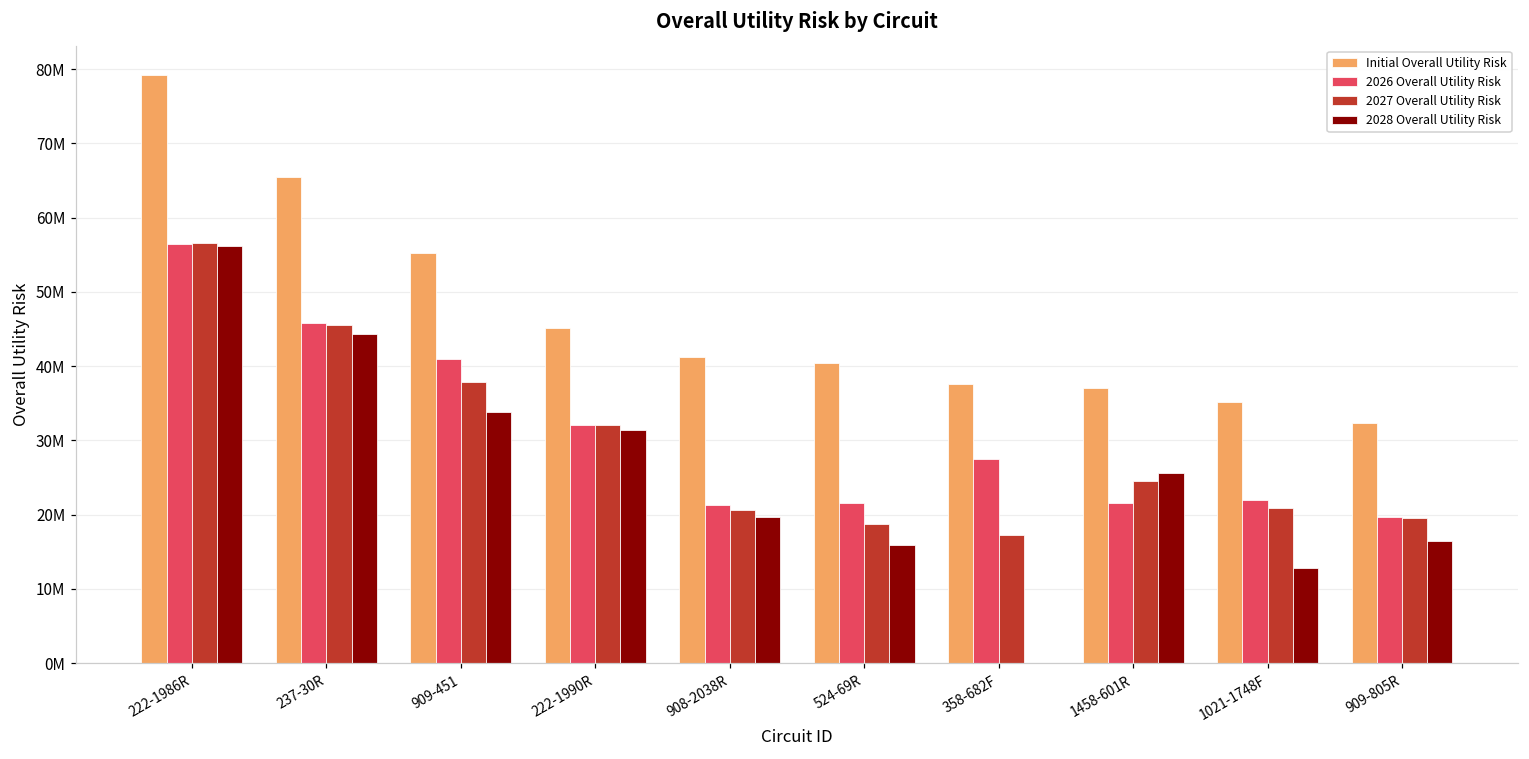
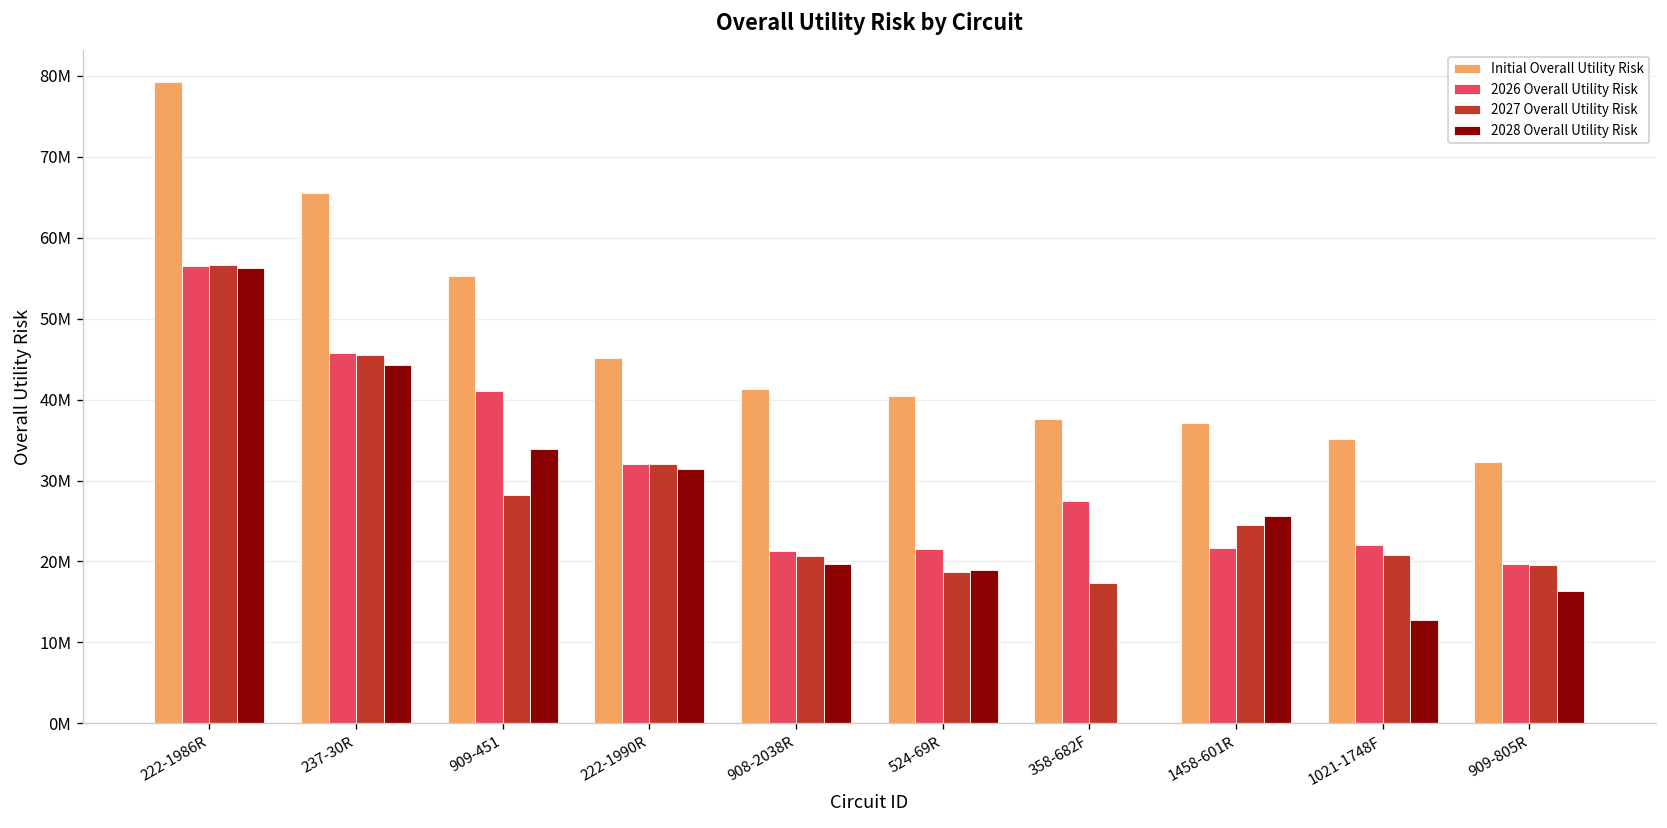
  {
    "Initial Overall Utility Risk": {
      "222-1986R": 79000000,
      "237-30R": 66000000,
      "909-451": 55000000,
      "222-1990R": 45000000,
      "908-2038R": 41000000,
      "524-69R": 40000000,
      "358-682F": 38000000,
      "1458-601R": 37000000,
      "1021-1748F": 35000000,
      "909-805R": 32000000
    },
    "2026 Overall Utility Risk": {
      "222-1986R": 56000000,
      "237-30R": 46000000,
      "909-451": 41000000,
      "222-1990R": 32000000,
      "908-2038R": 21000000,
      "524-69R": 22000000,
      "358-682F": 27000000,
      "1458-601R": 22000000,
      "1021-1748F": 22000000,
      "909-805R": 20000000
    },
    "2027 Overall Utility Risk": {
      "222-1986R": 57000000,
      "237-30R": 46000000,
-     "909-451": 38000000,
+     "909-451": 28000000,
      "222-1990R": 32000000,
      "908-2038R": 21000000,
      "524-69R": 19000000,
      "358-682F": 17000000,
      "1458-601R": 25000000,
      "1021-1748F": 21000000,
      "909-805R": 20000000
    },
    "2028 Overall Utility Risk": {
      "222-1986R": 56000000,
      "237-30R": 44000000,
      "909-451": 34000000,
      "222-1990R": 31000000,
      "908-2038R": 20000000,
-     "524-69R": 16000000,
+     "524-69R": 19000000,
      "358-682F": 0,
      "1458-601R": 26000000,
      "1021-1748F": 13000000,
      "909-805R": 16000000
    }
  }
